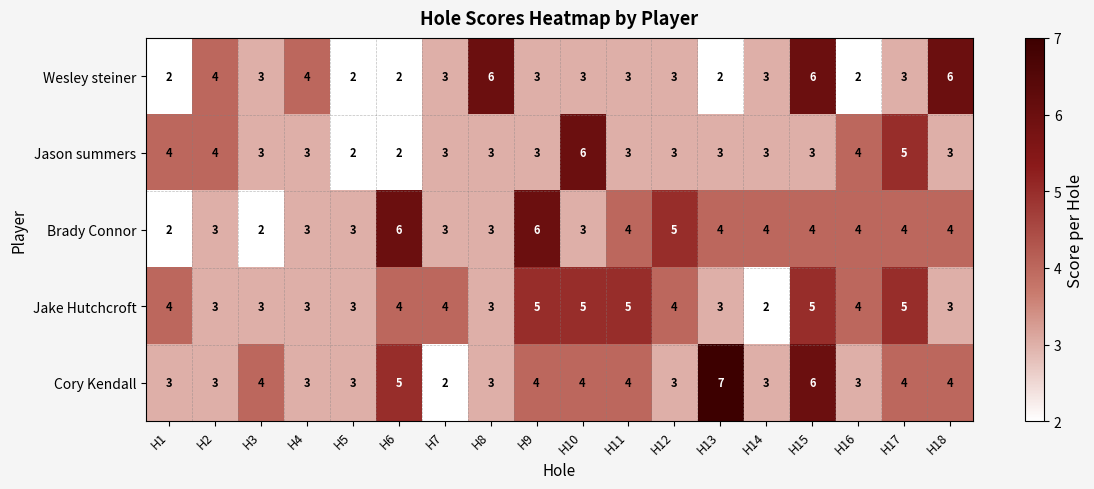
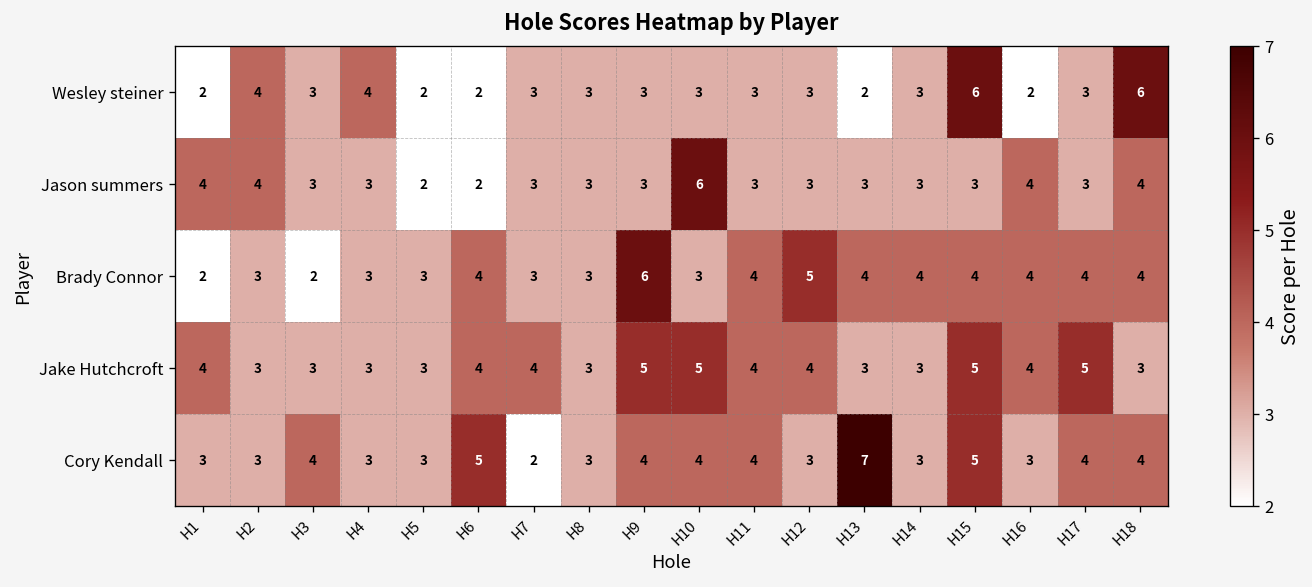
  {
    "Wesley steiner": {
      "H1": 2,
      "H2": 4,
      "H3": 3,
      "H4": 4,
      "H5": 2,
      "H6": 2,
      "H7": 3,
-     "H8": 6,
+     "H8": 3,
      "H9": 3,
      "H10": 3,
      "H11": 3,
      "H12": 3,
      "H13": 2,
      "H14": 3,
      "H15": 6,
      "H16": 2,
      "H17": 3,
      "H18": 6
    },
    "Jason summers": {
      "H1": 4,
      "H2": 4,
      "H3": 3,
      "H4": 3,
      "H5": 2,
      "H6": 2,
      "H7": 3,
      "H8": 3,
      "H9": 3,
      "H10": 6,
      "H11": 3,
      "H12": 3,
      "H13": 3,
      "H14": 3,
      "H15": 3,
      "H16": 4,
-     "H17": 5,
-     "H18": 3
+     "H17": 3,
+     "H18": 4
    },
    "Brady Connor": {
      "H1": 2,
      "H2": 3,
      "H3": 2,
      "H4": 3,
      "H5": 3,
-     "H6": 6,
+     "H6": 4,
      "H7": 3,
      "H8": 3,
      "H9": 6,
      "H10": 3,
      "H11": 4,
      "H12": 5,
      "H13": 4,
      "H14": 4,
      "H15": 4,
      "H16": 4,
      "H17": 4,
      "H18": 4
    },
    "Jake Hutchcroft": {
      "H1": 4,
      "H2": 3,
      "H3": 3,
      "H4": 3,
      "H5": 3,
      "H6": 4,
      "H7": 4,
      "H8": 3,
      "H9": 5,
      "H10": 5,
-     "H11": 5,
+     "H11": 4,
      "H12": 4,
      "H13": 3,
-     "H14": 2,
+     "H14": 3,
      "H15": 5,
      "H16": 4,
      "H17": 5,
      "H18": 3
    },
    "Cory Kendall": {
      "H1": 3,
      "H2": 3,
      "H3": 4,
      "H4": 3,
      "H5": 3,
      "H6": 5,
      "H7": 2,
      "H8": 3,
      "H9": 4,
      "H10": 4,
      "H11": 4,
      "H12": 3,
      "H13": 7,
      "H14": 3,
-     "H15": 6,
+     "H15": 5,
      "H16": 3,
      "H17": 4,
      "H18": 4
    }
  }
